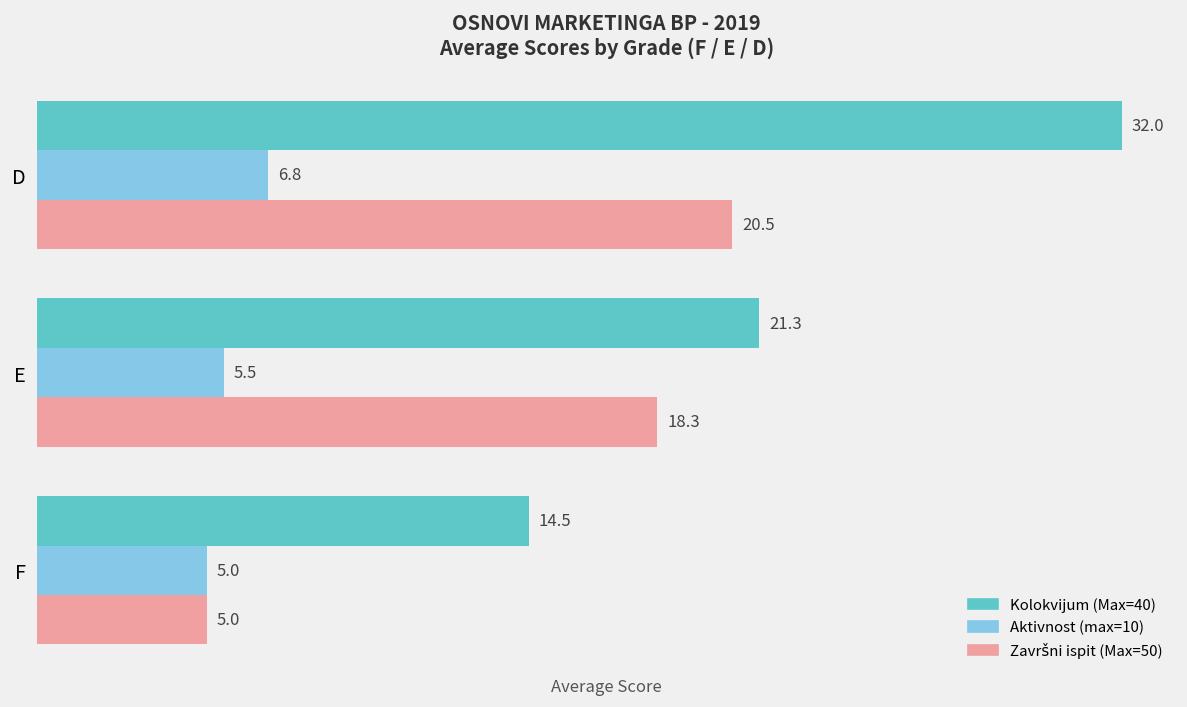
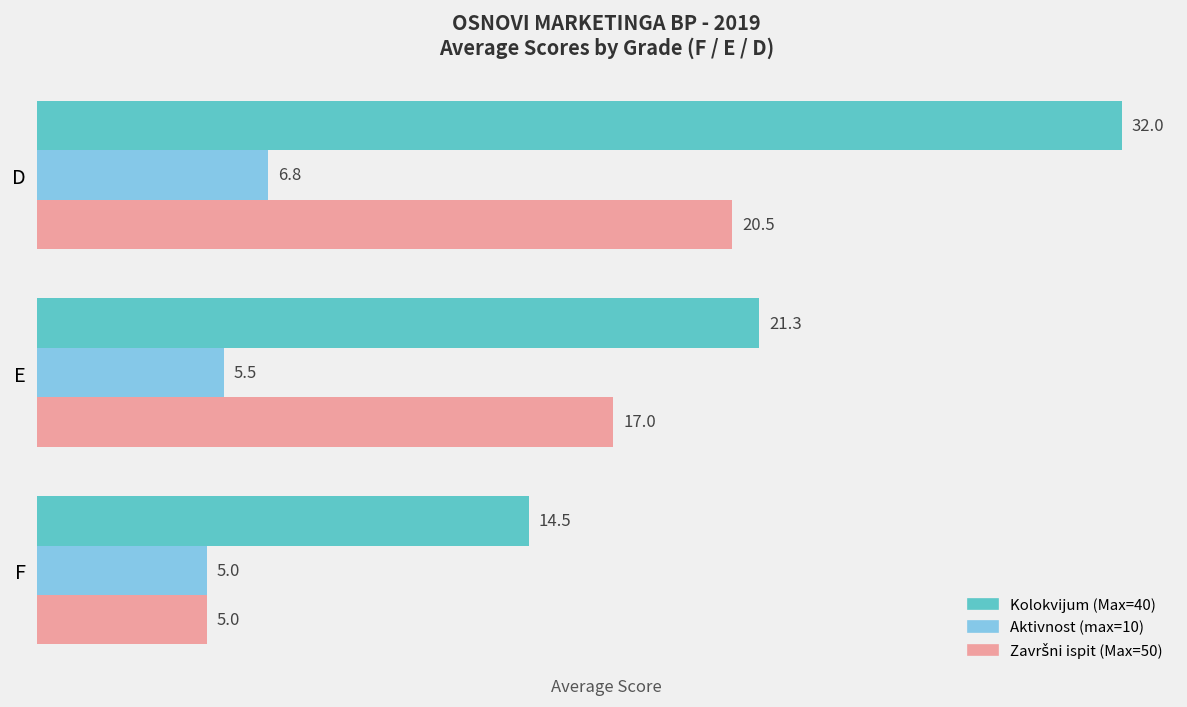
  {
    "Završni ispit (Max=50)": {
      "D": 20.5,
-     "E": 18.3,
+     "E": 17.0,
      "F": 5.0
    }
  }
